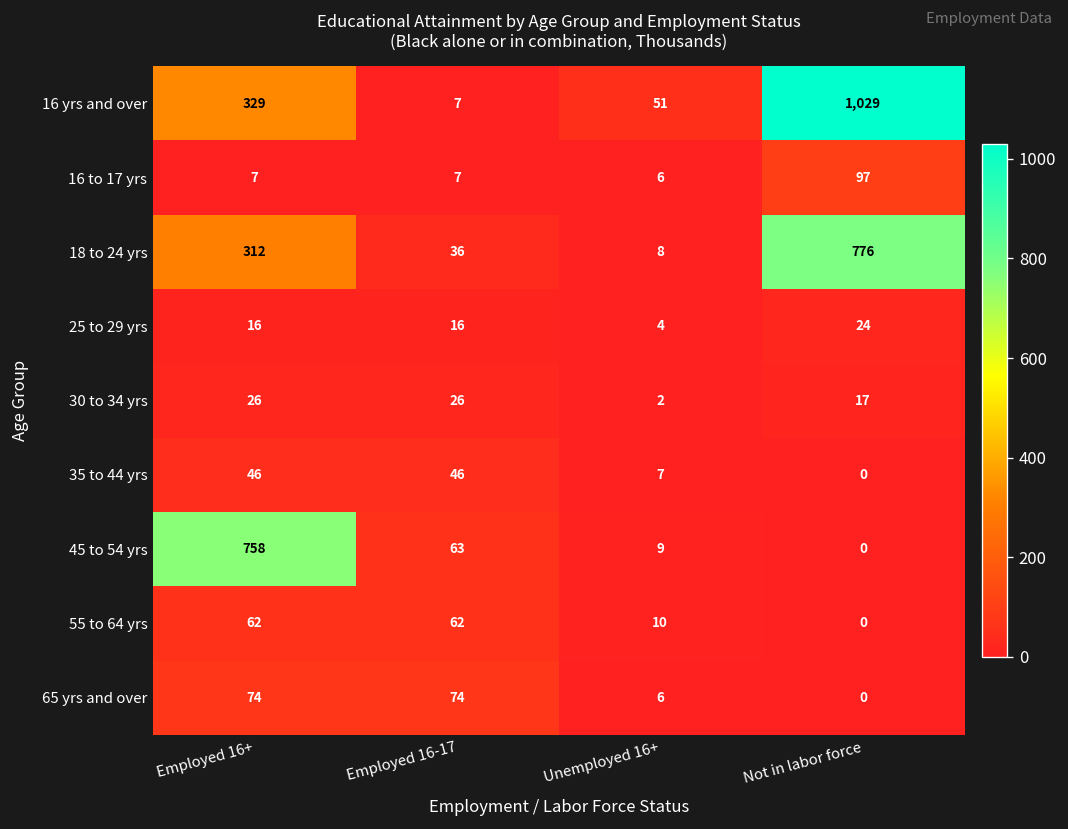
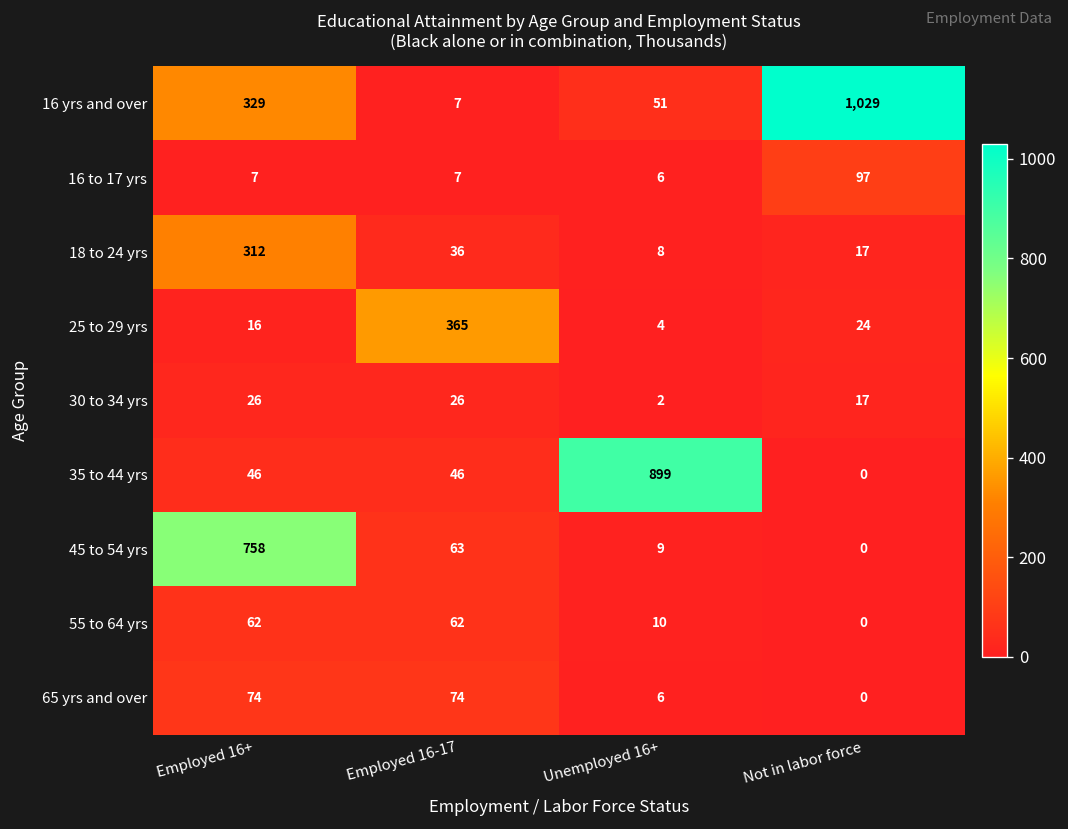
  {
    "16 yrs and over": {
      "Employed 16+": "329",
      "Employed 16-17": "7",
      "Unemployed 16+": "51",
      "Not in labor force": "1,029"
    },
    "16 to 17 yrs": {
      "Employed 16+": "7",
      "Employed 16-17": "7",
      "Unemployed 16+": "6",
      "Not in labor force": "97"
    },
    "18 to 24 yrs": {
      "Employed 16+": "312",
      "Employed 16-17": "36",
      "Unemployed 16+": "8",
-     "Not in labor force": "776"
+     "Not in labor force": "17"
    },
    "25 to 29 yrs": {
      "Employed 16+": "16",
-     "Employed 16-17": "16",
+     "Employed 16-17": "365",
      "Unemployed 16+": "4",
      "Not in labor force": "24"
    },
    "30 to 34 yrs": {
      "Employed 16+": "26",
      "Employed 16-17": "26",
      "Unemployed 16+": "2",
      "Not in labor force": "17"
    },
    "35 to 44 yrs": {
      "Employed 16+": "46",
      "Employed 16-17": "46",
-     "Unemployed 16+": "7",
+     "Unemployed 16+": "899",
      "Not in labor force": "0"
    },
    "45 to 54 yrs": {
      "Employed 16+": "758",
      "Employed 16-17": "63",
      "Unemployed 16+": "9",
      "Not in labor force": "0"
    },
    "55 to 64 yrs": {
      "Employed 16+": "62",
      "Employed 16-17": "62",
      "Unemployed 16+": "10",
      "Not in labor force": "0"
    },
    "65 yrs and over": {
      "Employed 16+": "74",
      "Employed 16-17": "74",
      "Unemployed 16+": "6",
      "Not in labor force": "0"
    }
  }
